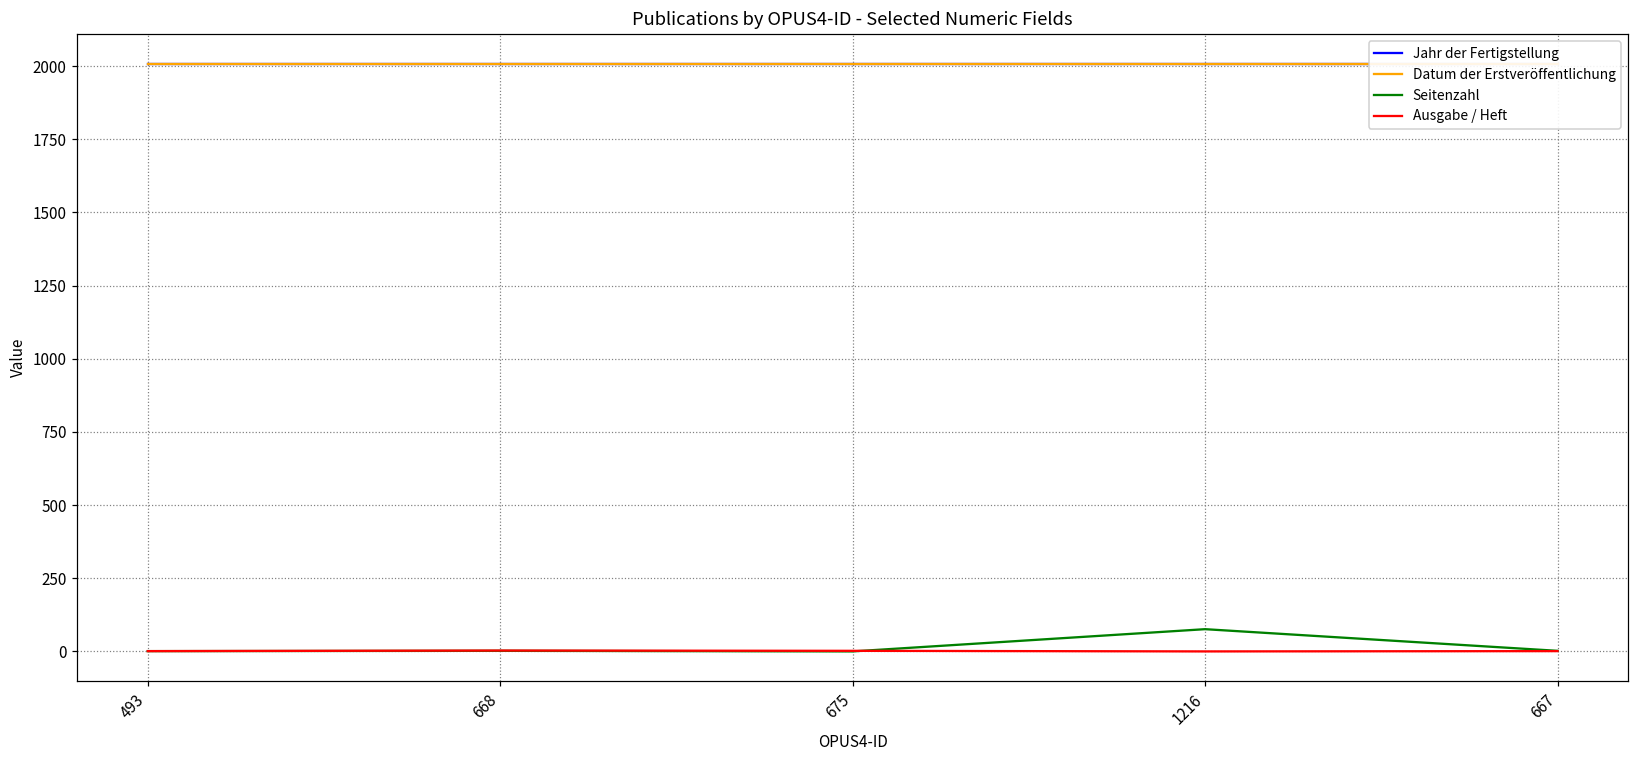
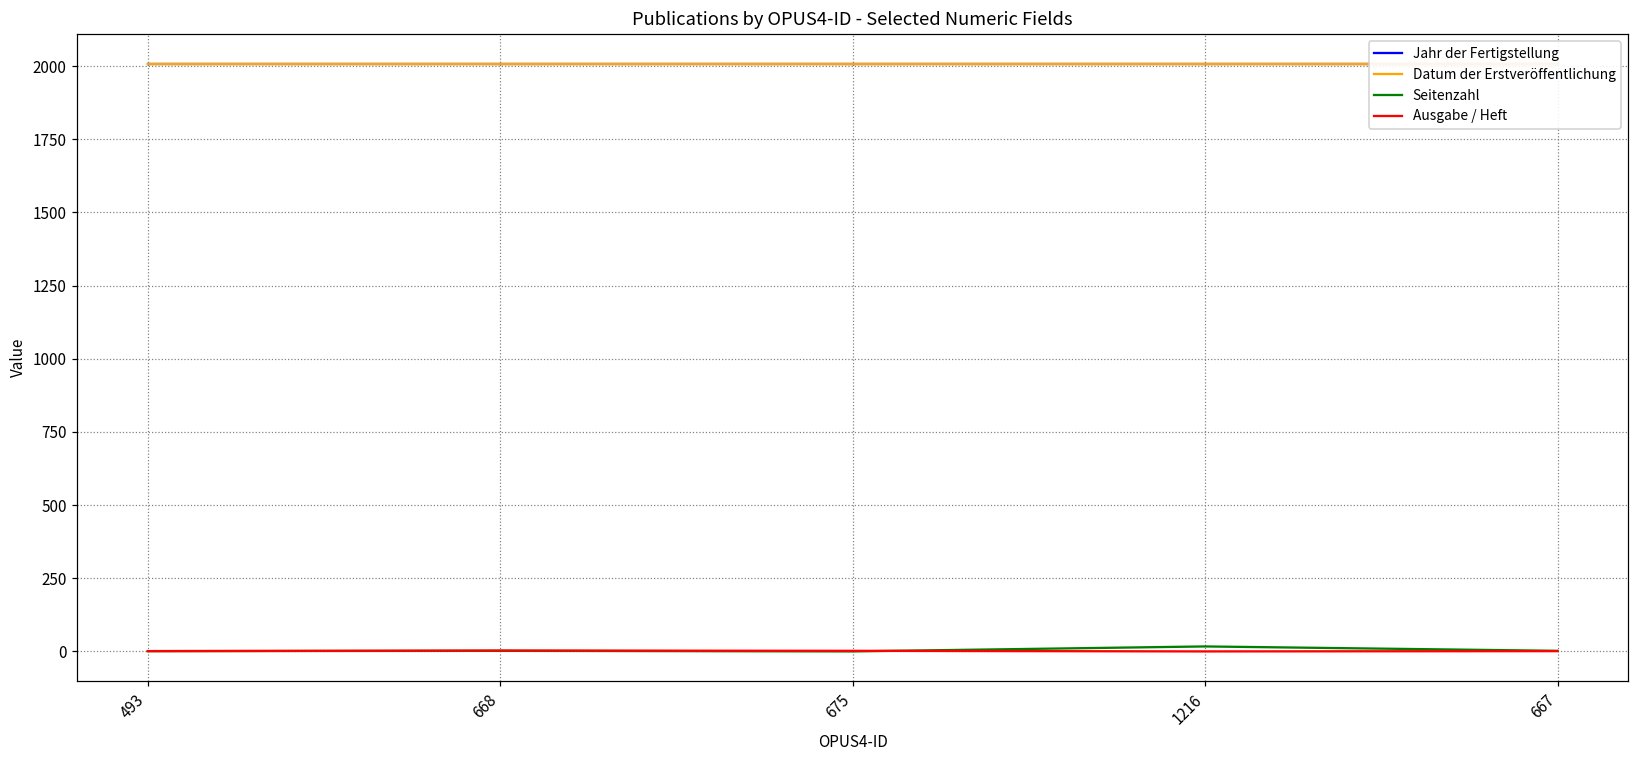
  {
    "Datum der Erstveröffentlichung": {
      "493": 2010,
      "668": 2010,
      "675": 2010,
      "1216": 2010
    },
    "Seitenzahl": {
-     "1216": 80
+     "1216": 20
    },
    "Ausgabe / Heft": {
      "1216": 0
    }
  }
